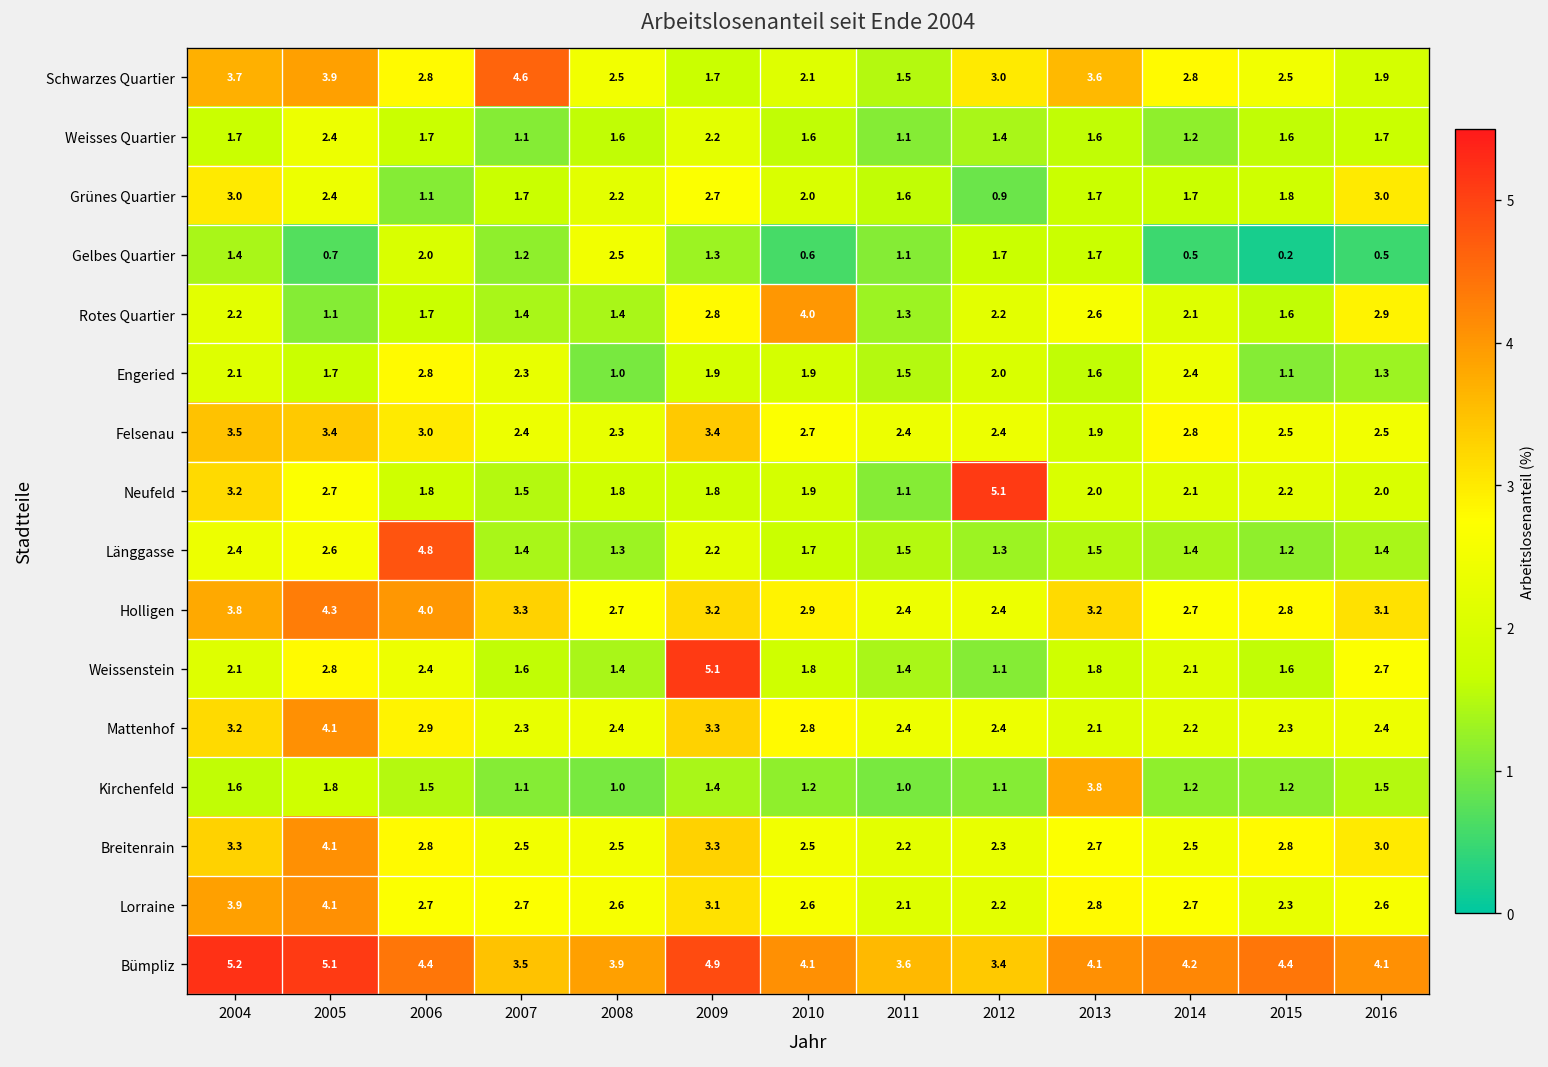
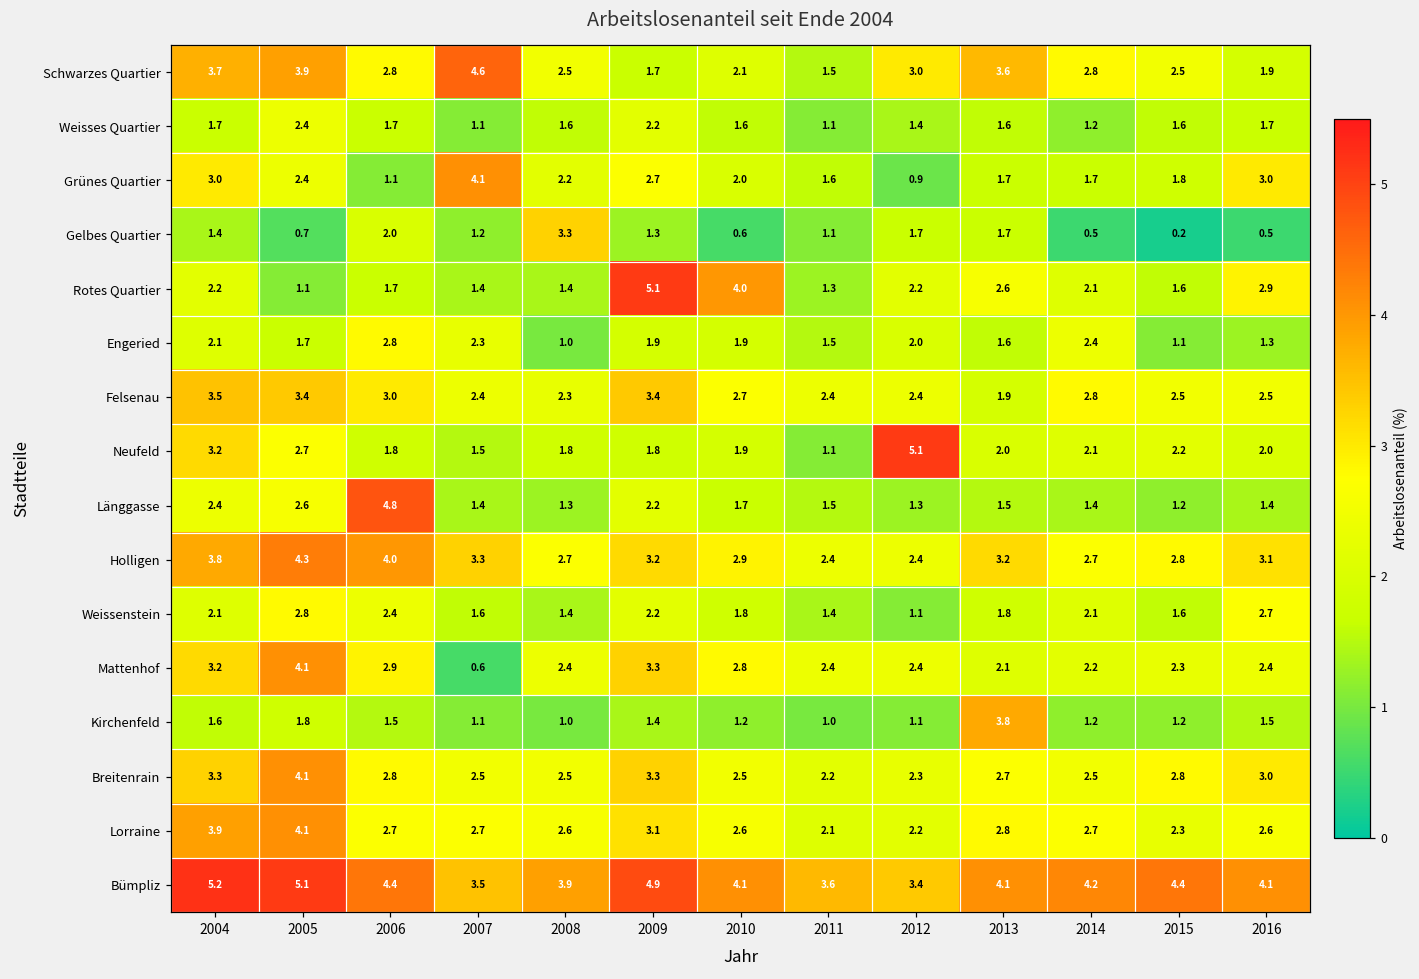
  {
    "Grünes Quartier": {
      "2004": 3.0,
      "2005": 2.4,
      "2006": 1.1,
-     "2007": 1.7,
+     "2007": 4.1,
      "2008": 2.2,
      "2009": 2.7,
      "2010": 2.0,
      "2011": 1.6,
      "2012": 0.9,
      "2013": 1.7,
      "2014": 1.7,
      "2015": 1.8,
      "2016": 3.0
    },
    "Gelbes Quartier": {
      "2004": 1.4,
      "2005": 0.7,
      "2006": 2.0,
      "2007": 1.2,
-     "2008": 2.5,
+     "2008": 3.3,
      "2009": 1.3,
      "2010": 0.6,
      "2011": 1.1,
      "2012": 1.7,
      "2013": 1.7,
      "2014": 0.5,
      "2015": 0.2,
      "2016": 0.5
    },
    "Rotes Quartier": {
      "2004": 2.2,
      "2005": 1.1,
      "2006": 1.7,
      "2007": 1.4,
      "2008": 1.4,
-     "2009": 2.8,
+     "2009": 5.1,
      "2010": 4.0,
      "2011": 1.3,
      "2012": 2.2,
      "2013": 2.6,
      "2014": 2.1,
      "2015": 1.6,
      "2016": 2.9
    },
    "Weissenstein": {
      "2004": 2.1,
      "2005": 2.8,
      "2006": 2.4,
      "2007": 1.6,
      "2008": 1.4,
-     "2009": 5.1,
+     "2009": 2.2,
      "2010": 1.8,
      "2011": 1.4,
      "2012": 1.1,
      "2013": 1.8,
      "2014": 2.1,
      "2015": 1.6,
      "2016": 2.7
    },
    "Mattenhof": {
      "2004": 3.2,
      "2005": 4.1,
      "2006": 2.9,
-     "2007": 2.3,
+     "2007": 0.6,
      "2008": 2.4,
      "2009": 3.3,
      "2010": 2.8,
      "2011": 2.4,
      "2012": 2.4,
      "2013": 2.1,
      "2014": 2.2,
      "2015": 2.3,
      "2016": 2.4
    }
  }
